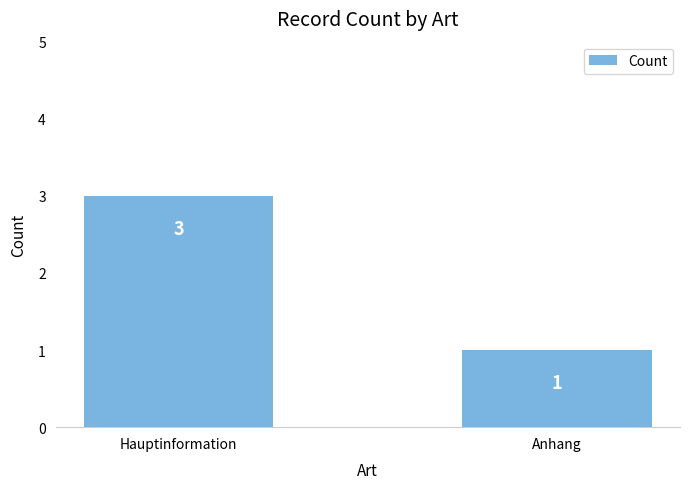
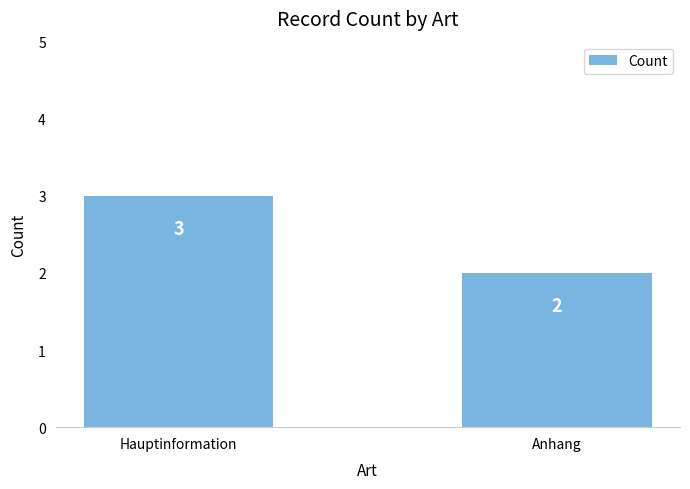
  {
    "Hauptinformation": 3,
-   "Anhang": 1
+   "Anhang": 2
  }
